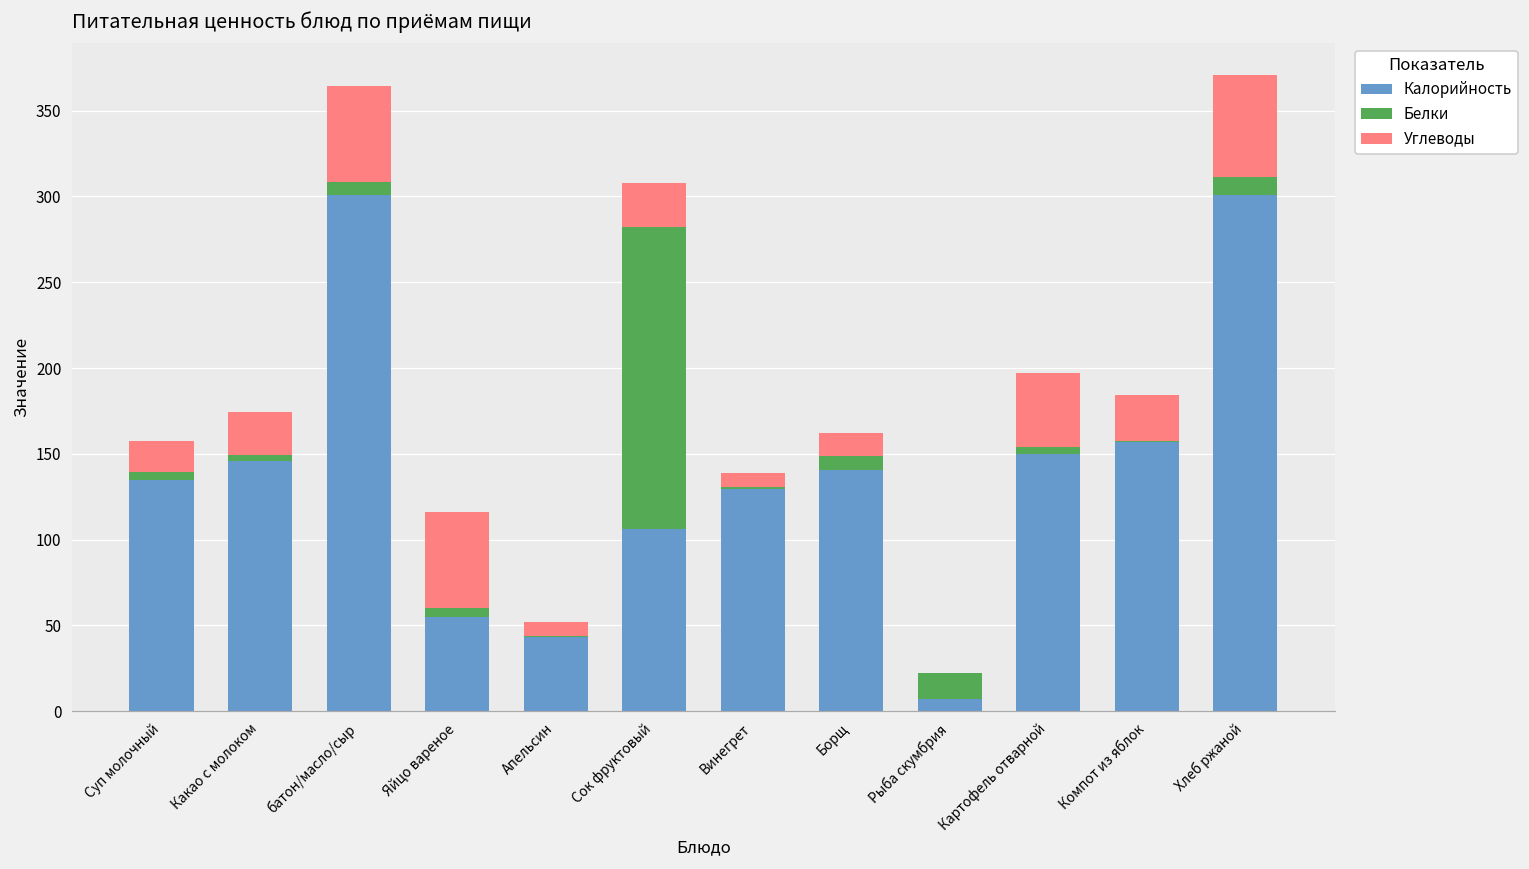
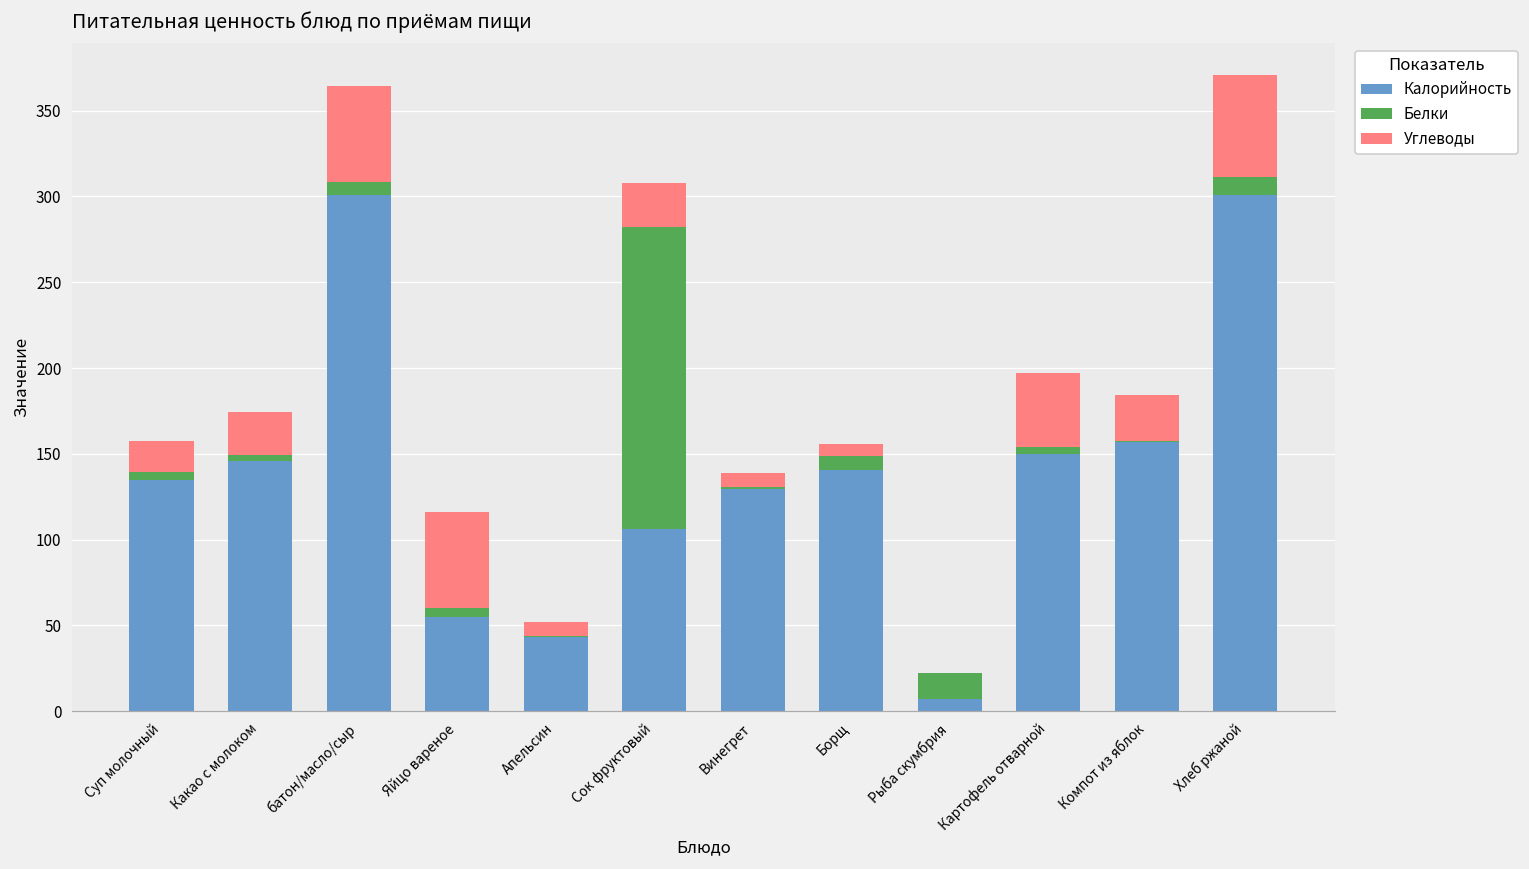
  {
    "Калорийность": {
      "Суп молочный": 135,
      "Какао с молоком": 146,
      "батон/масло/сыр": 301,
      "Яйцо вареное": 55,
      "Апельсин": 43,
      "Сок фруктовый": 106,
      "Винегрет": 129,
      "Борщ": 141,
      "Рыба скумбрия": 7,
      "Картофель отварной": 150,
      "Компот из яблок": 157,
      "Хлеб ржаной": 301
    },
    "Белки": {
      "Суп молочный": 5,
      "Какао с молоком": 4,
      "батон/масло/сыр": 8,
      "Яйцо вареное": 5,
      "Сок фруктовый": 176,
      "Борщ": 8,
      "Рыба скумбрия": 15,
      "Картофель отварной": 4,
      "Хлеб ржаной": 10
    },
    "Углеводы": {
      "Суп молочный": 18,
      "Какао с молоком": 25,
      "батон/масло/сыр": 56,
      "Яйцо вареное": 56,
      "Апельсин": 8,
      "Сок фруктовый": 26,
      "Винегрет": 8,
-     "Борщ": 14,
+     "Борщ": 7,
      "Рыба скумбрия": 0,
      "Картофель отварной": 43,
      "Компот из яблок": 27,
      "Хлеб ржаной": 60
    }
  }
